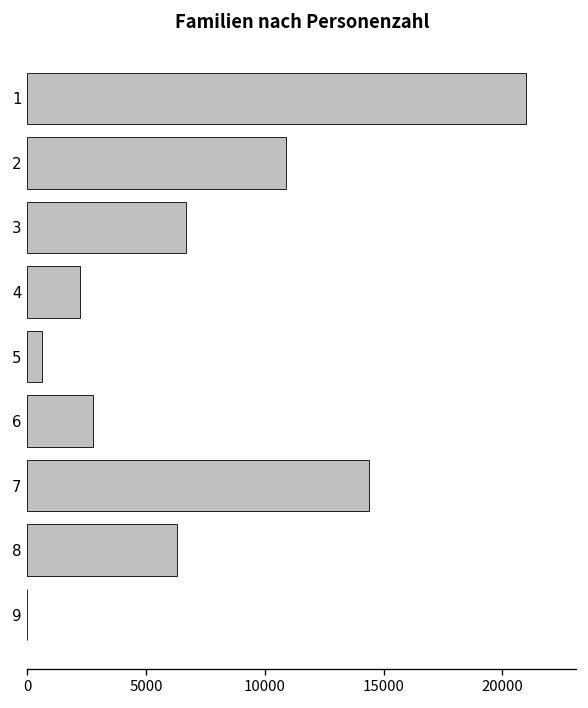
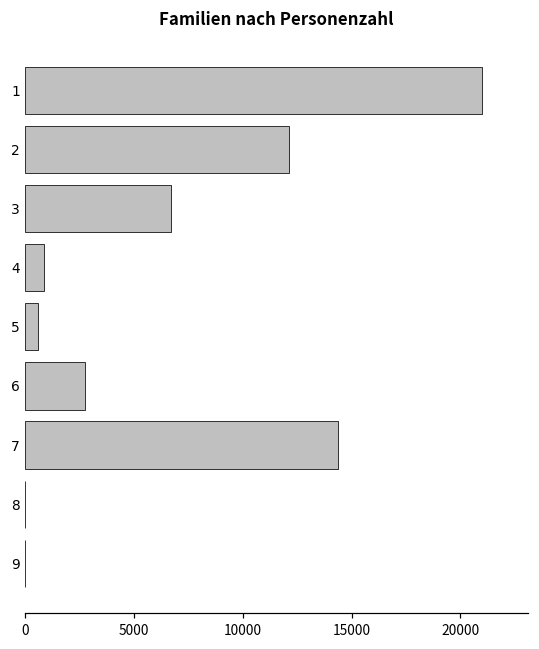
  {
    "1": 21000,
-   "2": 10900,
+   "2": 12100,
    "3": 6700,
-   "4": 2200,
+   "4": 900,
    "5": 600,
    "6": 2800,
    "7": 14400,
-   "8": 6300
+   "8": 0
  }
